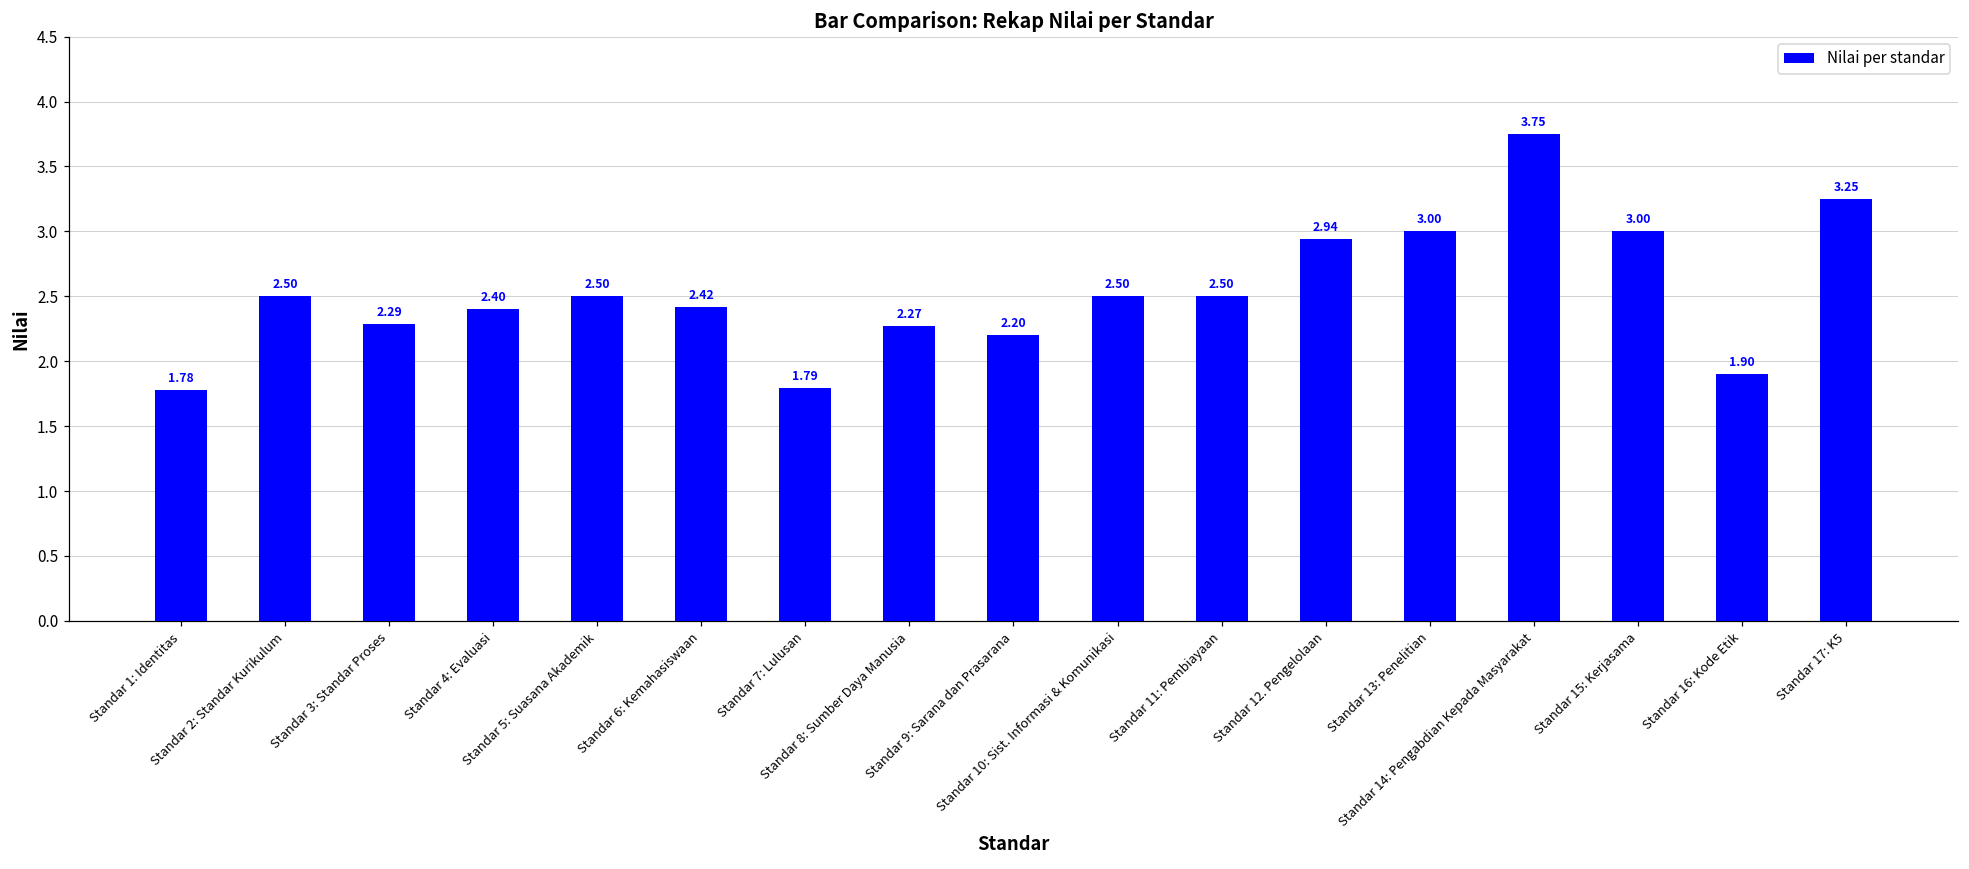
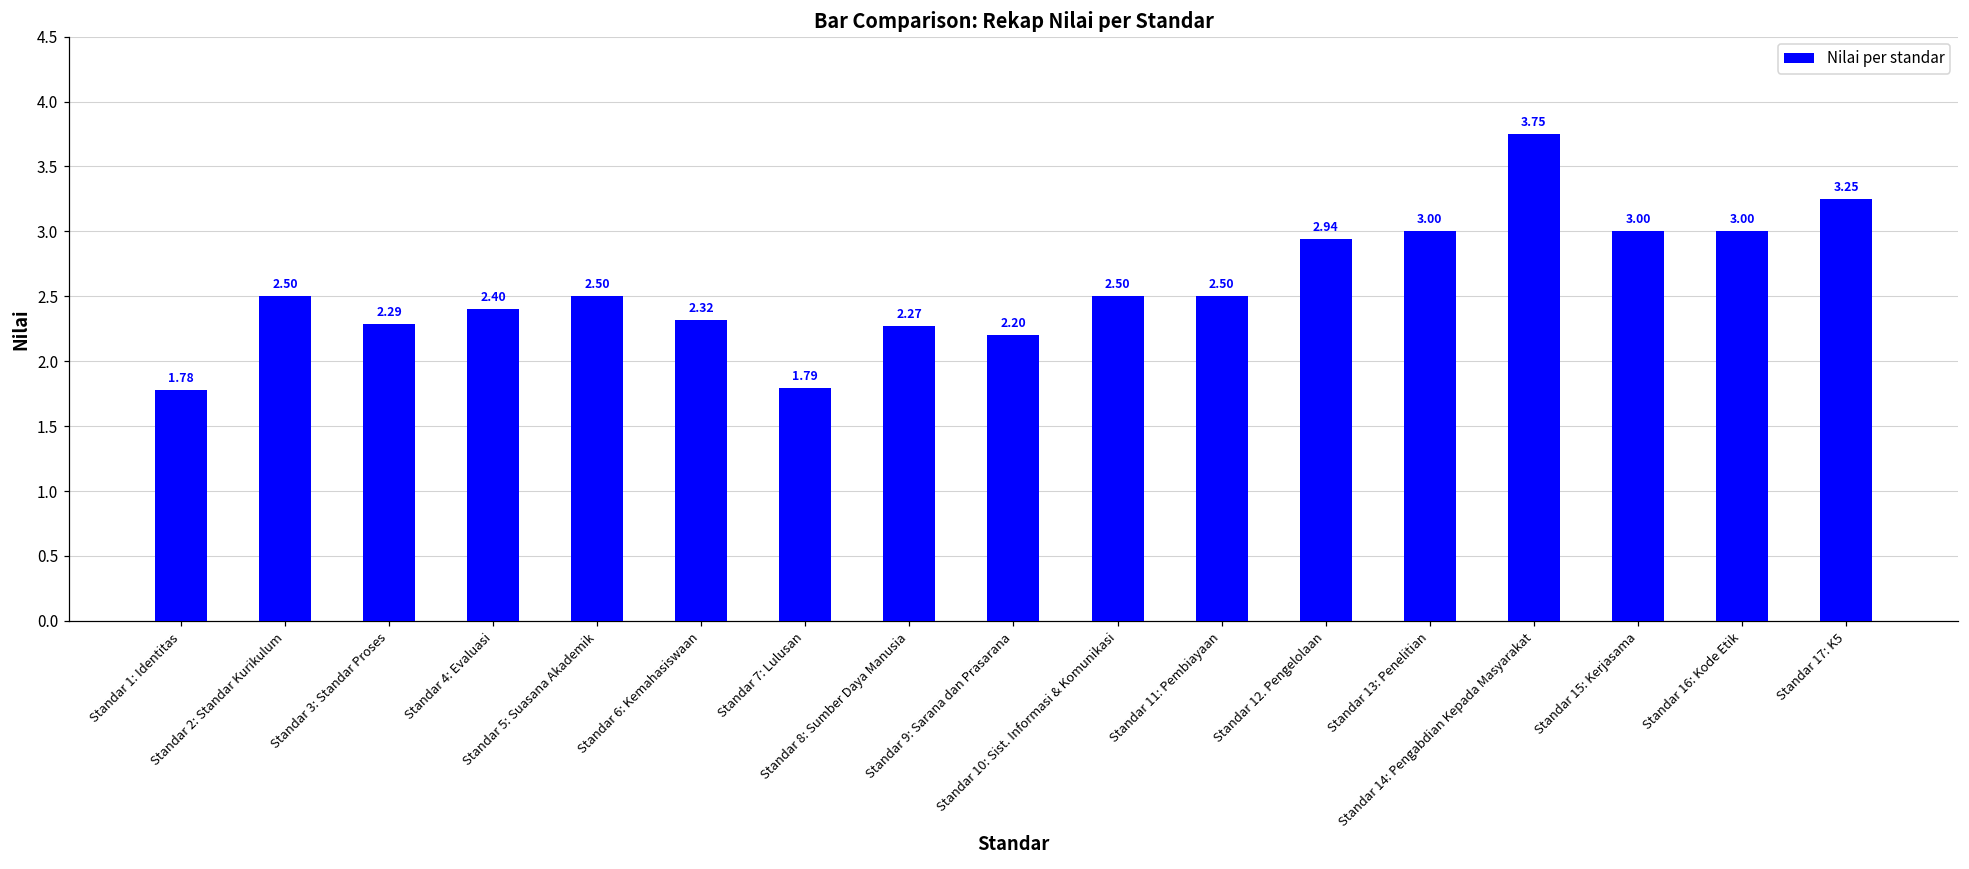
  {
    "Standar 1: Identitas": 1.78,
    "Standar 2: Standar Kurikulum": 2.50,
    "Standar 3: Standar Proses": 2.29,
    "Standar 4: Evaluasi": 2.40,
    "Standar 5: Suasana Akademik": 2.50,
-   "Standar 6: Kemahasiswaan": 2.42,
+   "Standar 6: Kemahasiswaan": 2.32,
    "Standar 7: Lulusan": 1.79,
    "Standar 8: Sumber Daya Manusia": 2.27,
    "Standar 9: Sarana dan Prasarana": 2.20,
    "Standar 10: Sist. Informasi & Komunikasi": 2.50,
    "Standar 11: Pembiayaan": 2.50,
    "Standar 12. Pengelolaan": 2.94,
    "Standar 13: Penelitian": 3.00,
    "Standar 14: Pengabdian Kepada Masyarakat": 3.75,
    "Standar 15: Kerjasama": 3.00,
-   "Standar 16: Kode Etik": 1.90,
+   "Standar 16: Kode Etik": 3.00,
    "Standar 17: K5": 3.25
  }
